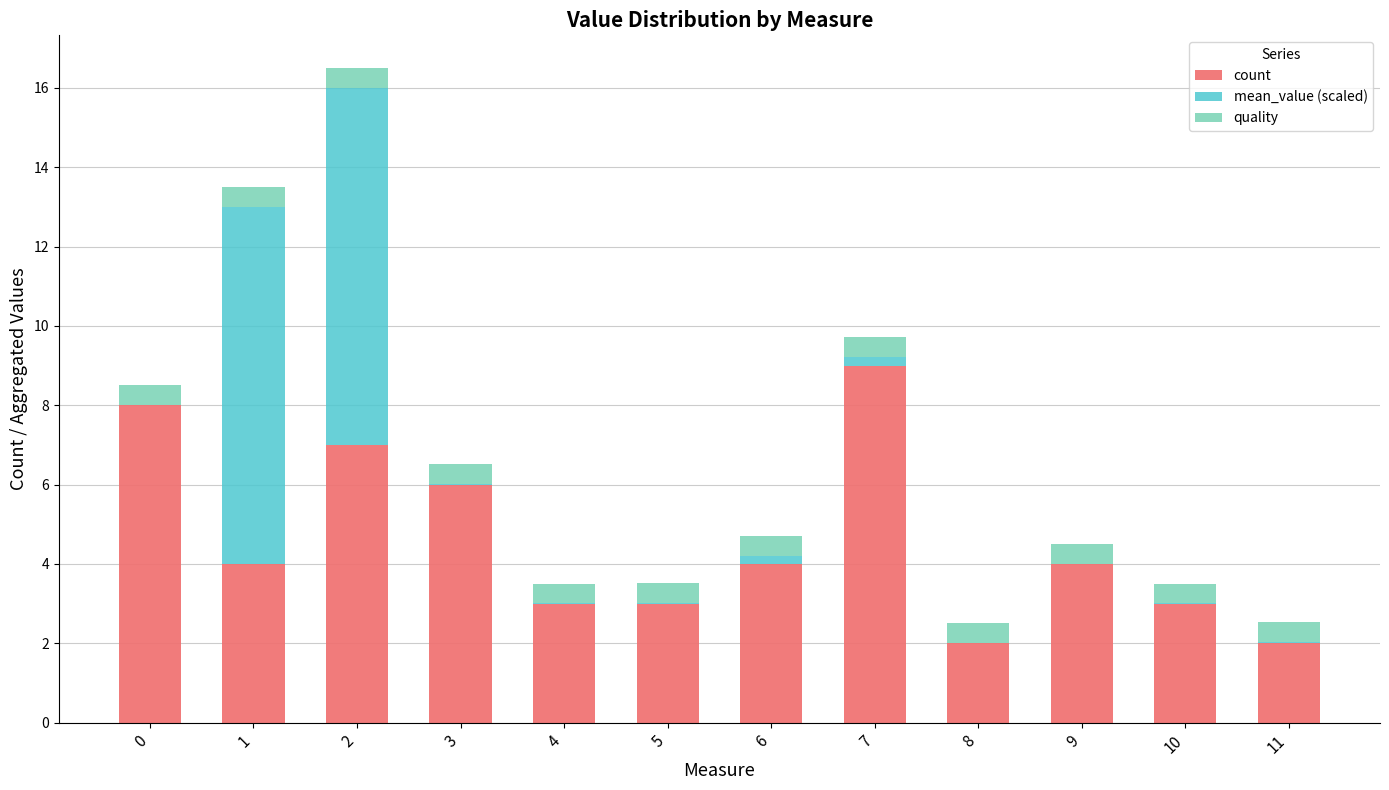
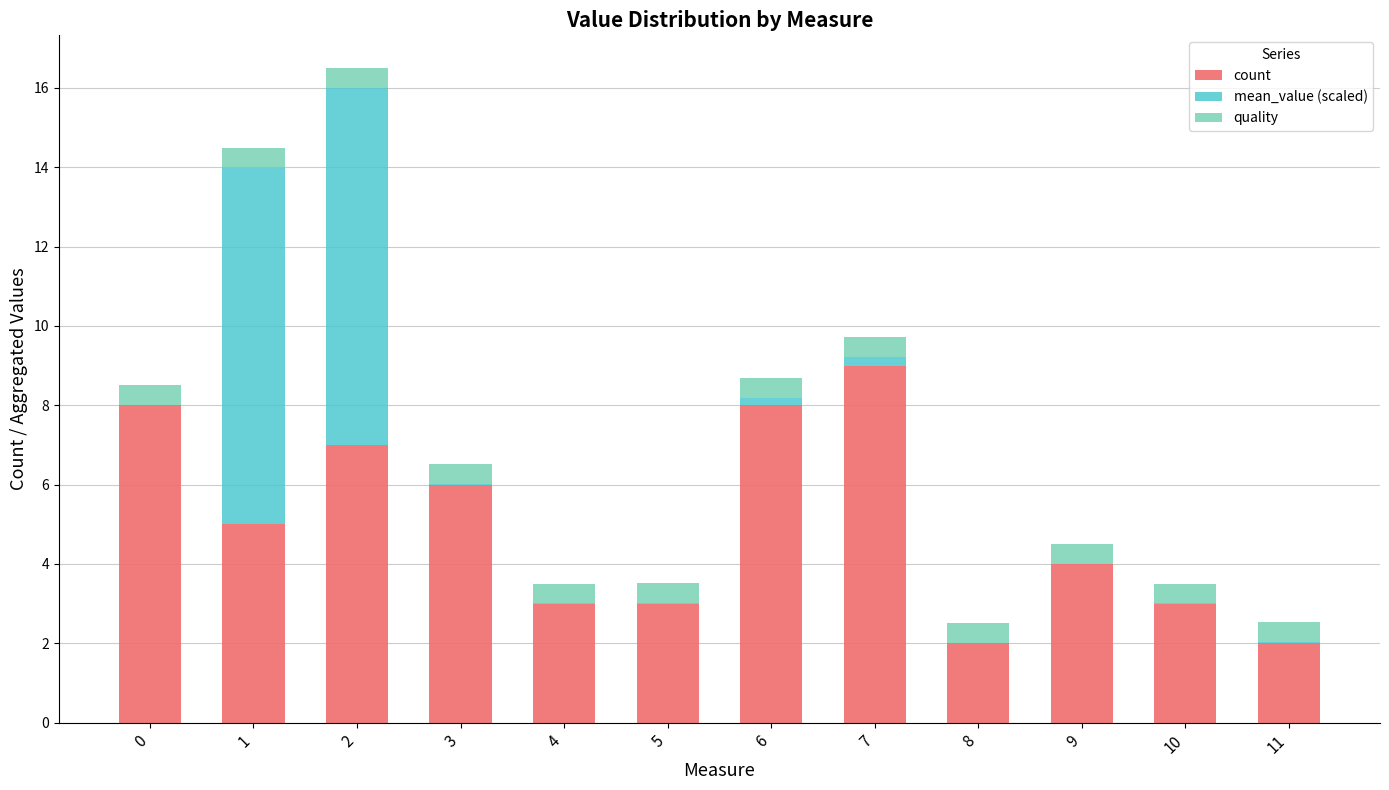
  {
    "count": {
      "0": 8,
-     "1": 4,
+     "1": 5,
      "2": 7,
      "3": 6,
      "4": 3,
      "5": 3,
-     "6": 4,
+     "6": 8,
      "7": 9,
      "8": 2,
      "9": 4,
      "10": 3,
      "11": 2
    }
  }
